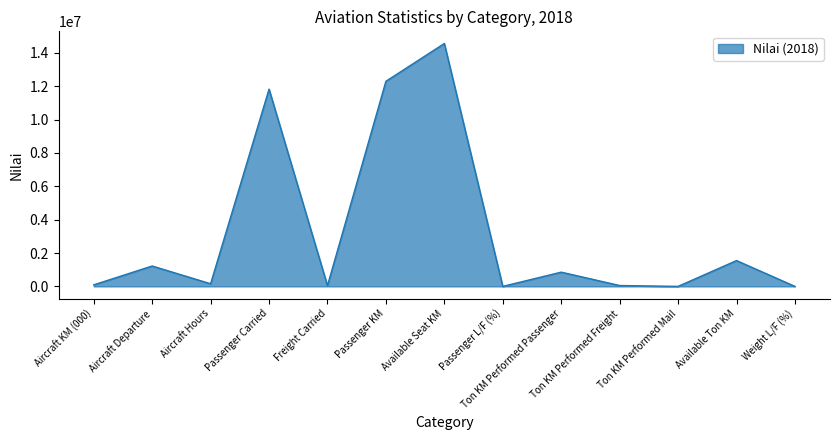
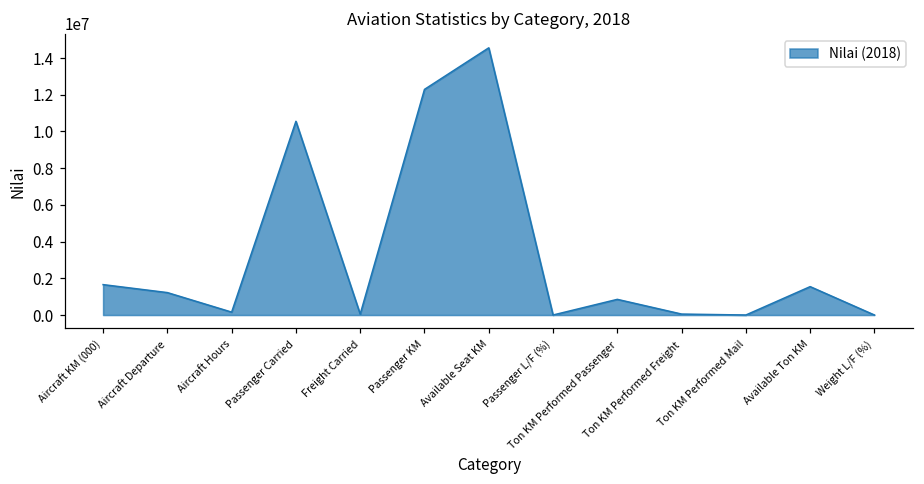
  {
-   "Aircraft KM (000)": 100000,
+   "Aircraft KM (000)": 1700000,
    "Aircraft Departure": 1200000,
    "Aircraft Hours": 200000,
-   "Passenger Carried": 11800000,
+   "Passenger Carried": 10600000,
    "Freight Carried": 0,
    "Passenger KM": 12300000,
    "Available Seat KM": 14600000,
    "Passenger L/F (%)": 0,
    "Ton KM Performed Passenger": 900000,
    "Ton KM Performed Freight": 100000,
    "Ton KM Performed Mail": 0,
    "Available Ton KM": 1500000,
    "Weight L/F (%)": 0
  }
